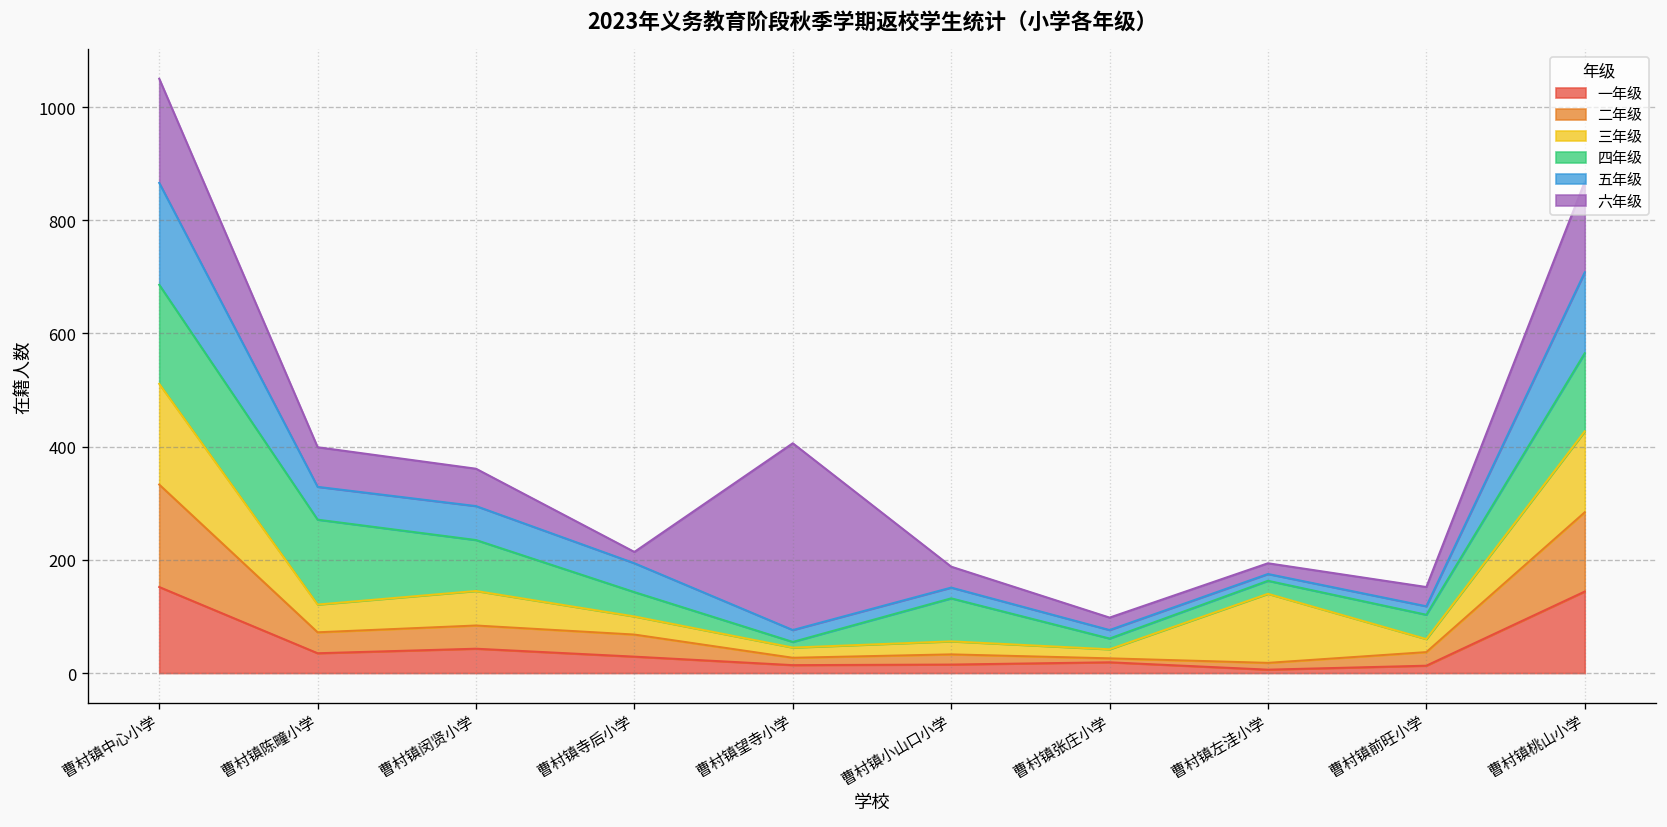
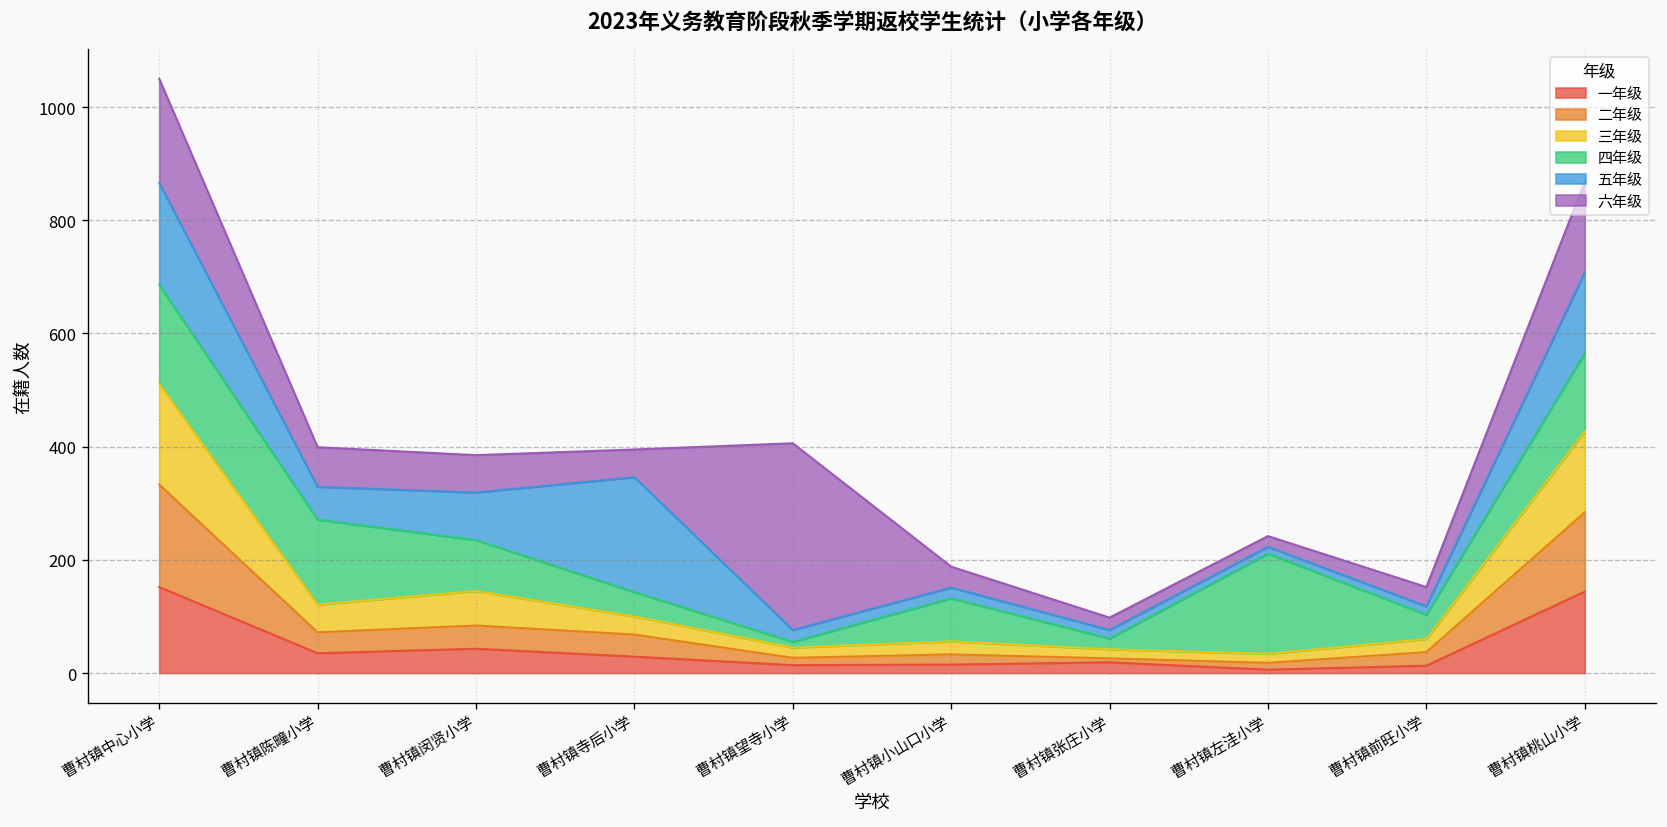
  {
    "三年级": {
      "曹村镇中心小学": 180,
      "曹村镇陈疃小学": 50,
      "曹村镇闵贤小学": 60,
      "曹村镇寺后小学": 30,
      "曹村镇望寺小学": 20,
      "曹村镇小山口小学": 20,
      "曹村镇张庄小学": 20,
-     "曹村镇左洼小学": 120,
+     "曹村镇左洼小学": 20,
      "曹村镇前旺小学": 20,
      "曹村镇桃山小学": 140
    },
    "四年级": {
      "曹村镇中心小学": 180,
      "曹村镇陈疃小学": 150,
      "曹村镇闵贤小学": 90,
      "曹村镇寺后小学": 40,
      "曹村镇望寺小学": 10,
      "曹村镇小山口小学": 80,
      "曹村镇张庄小学": 20,
-     "曹村镇左洼小学": 20,
+     "曹村镇左洼小学": 180,
      "曹村镇前旺小学": 40,
      "曹村镇桃山小学": 140
    },
    "五年级": {
      "曹村镇中心小学": 180,
      "曹村镇陈疃小学": 60,
-     "曹村镇闵贤小学": 60,
-     "曹村镇寺后小学": 50,
+     "曹村镇闵贤小学": 80,
+     "曹村镇寺后小学": 200,
      "曹村镇望寺小学": 20,
      "曹村镇小山口小学": 20,
      "曹村镇张庄小学": 20,
      "曹村镇左洼小学": 10,
      "曹村镇前旺小学": 20,
      "曹村镇桃山小学": 140
    },
    "六年级": {
      "曹村镇中心小学": 180,
      "曹村镇陈疃小学": 70,
      "曹村镇闵贤小学": 70,
-     "曹村镇寺后小学": 20,
+     "曹村镇寺后小学": 50,
      "曹村镇望寺小学": 330,
      "曹村镇小山口小学": 40,
      "曹村镇张庄小学": 20,
      "曹村镇左洼小学": 20,
      "曹村镇前旺小学": 30
    }
  }
